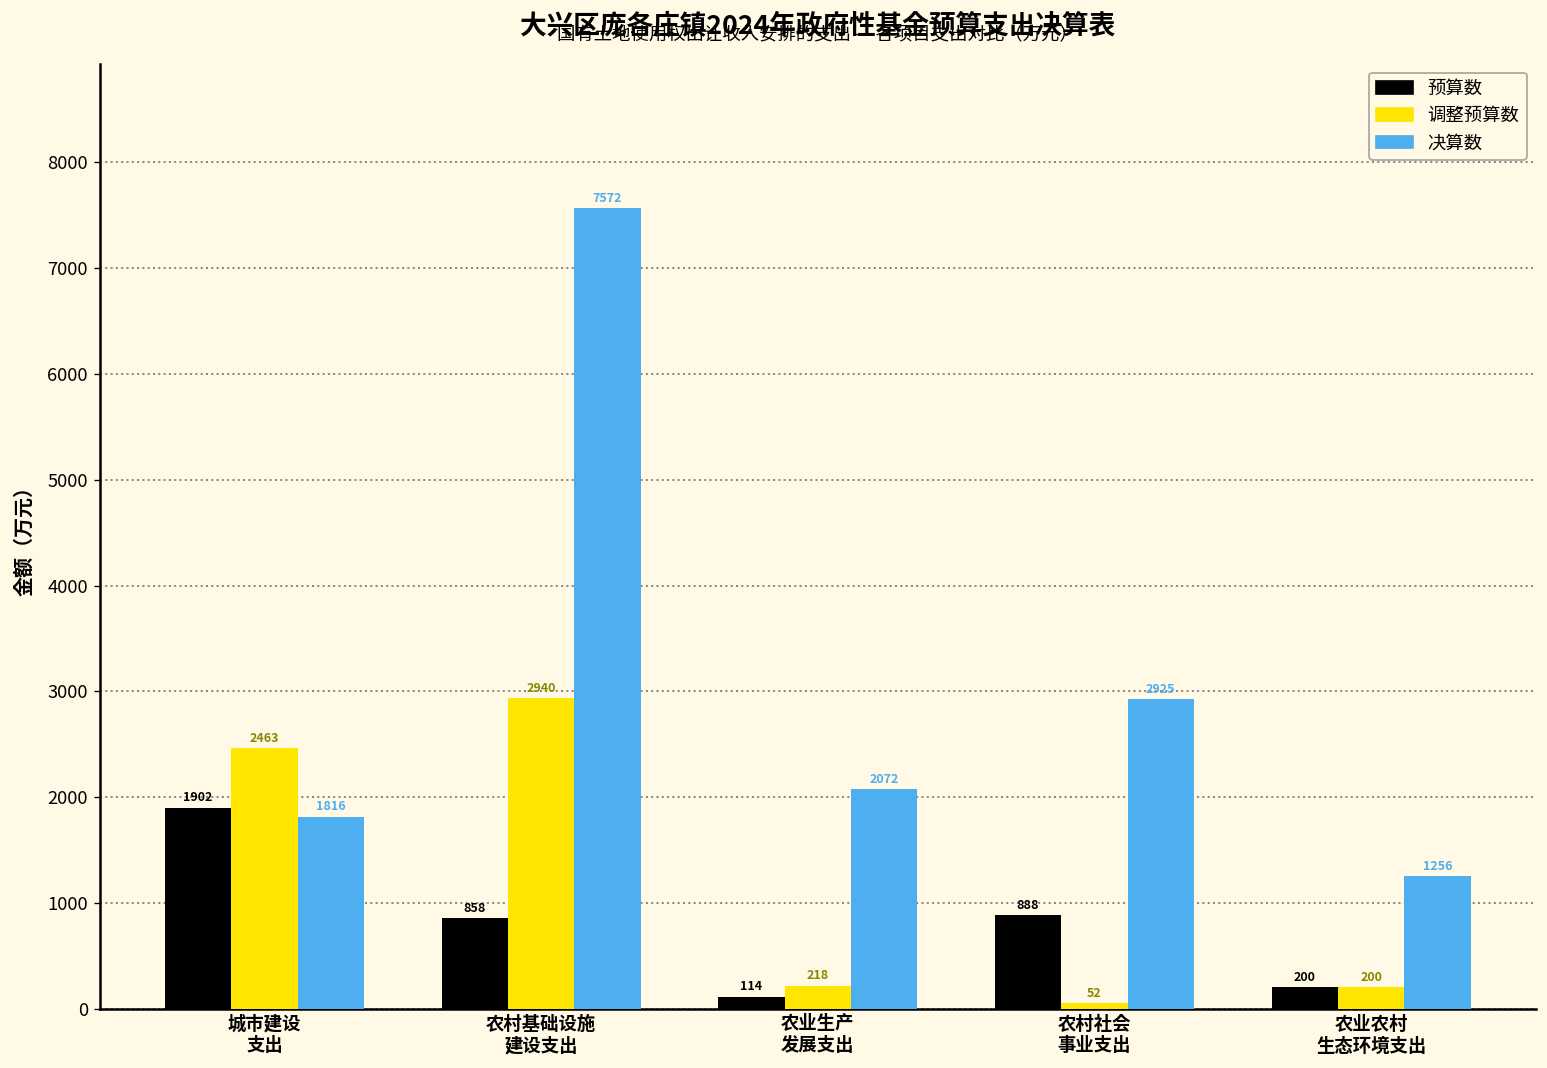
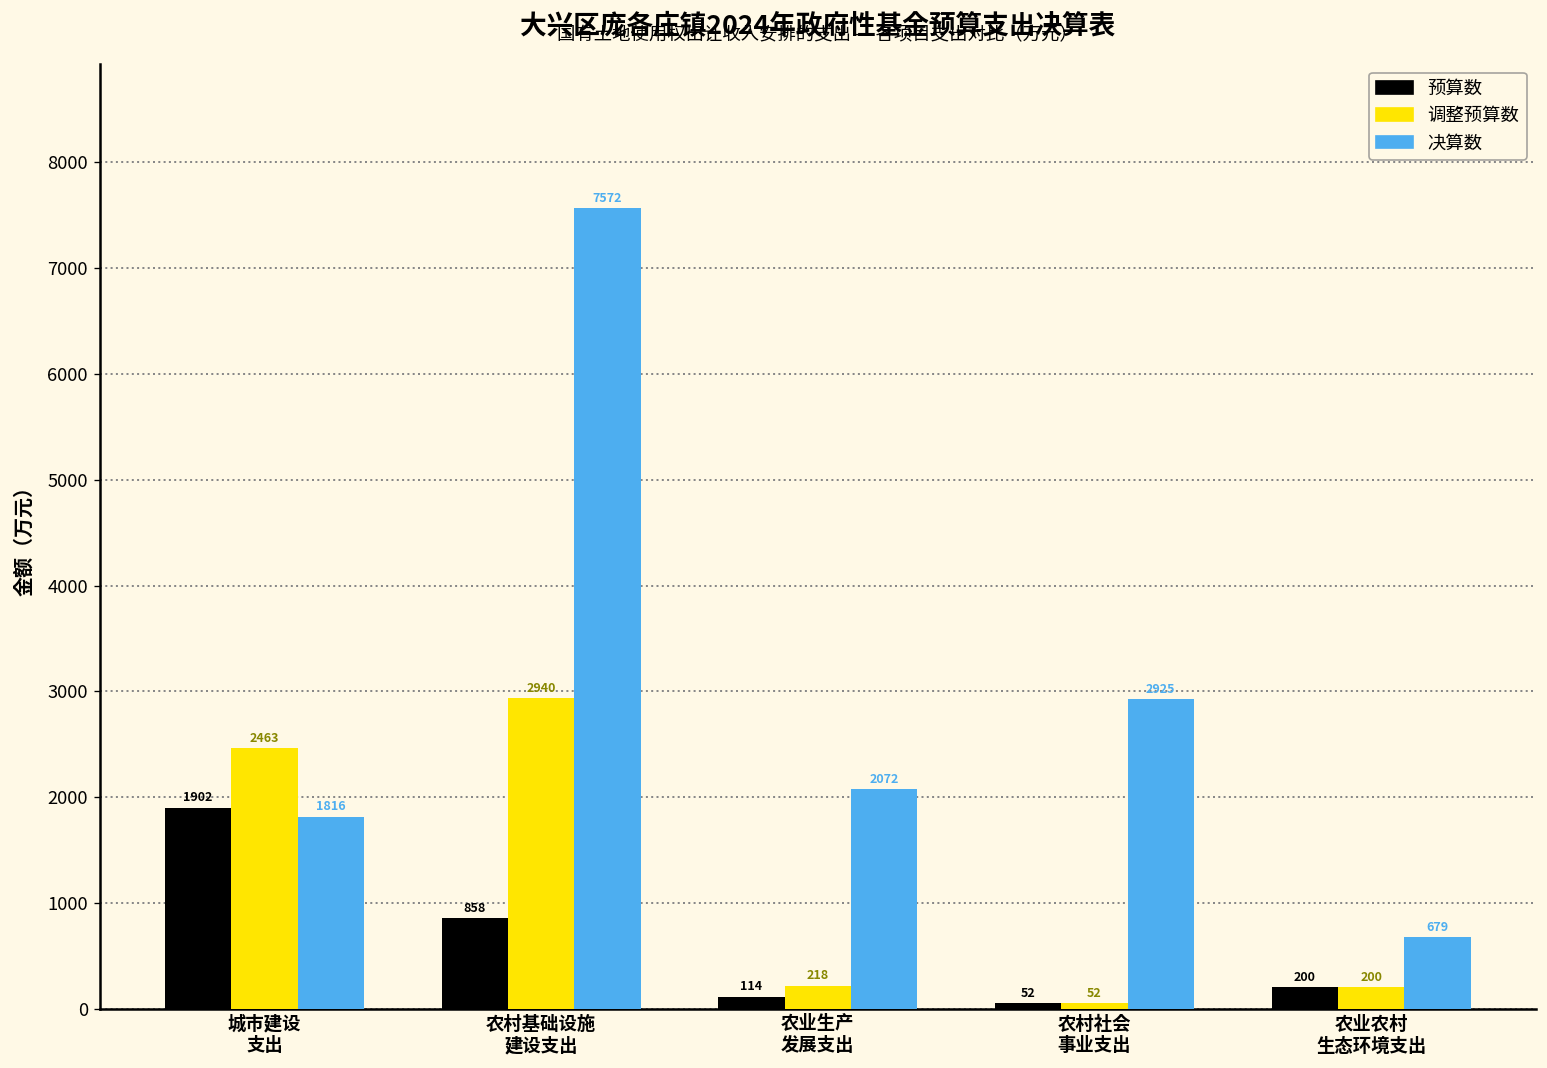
  {
    "预算数": {
      "城市建设 支出": 1902,
      "农村基础设施 建设支出": 858,
      "农业生产 发展支出": 114,
-     "农村社会 事业支出": 888,
+     "农村社会 事业支出": 52,
      "农业农村 生态环境支出": 200
    },
    "调整预算数": {
      "城市建设 支出": 2463,
      "农村基础设施 建设支出": 2940,
      "农业生产 发展支出": 218,
      "农村社会 事业支出": 52,
      "农业农村 生态环境支出": 200
    },
    "决算数": {
      "城市建设 支出": 1816,
      "农村基础设施 建设支出": 7572,
      "农业生产 发展支出": 2072,
      "农村社会 事业支出": 2925,
-     "农业农村 生态环境支出": 1256
+     "农业农村 生态环境支出": 679
    }
  }
